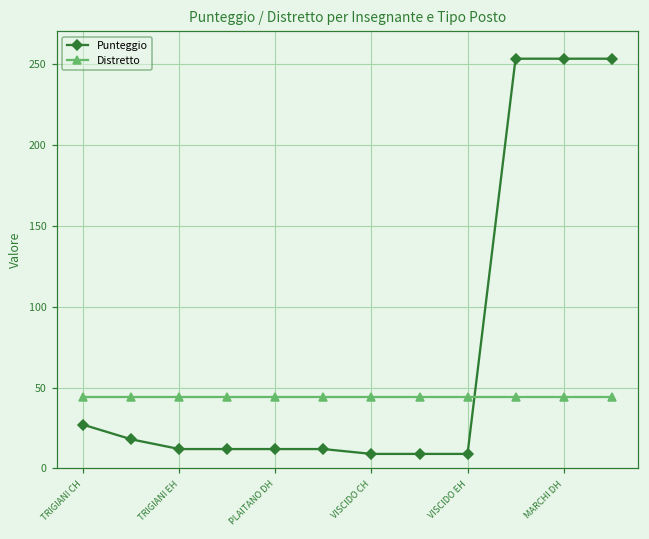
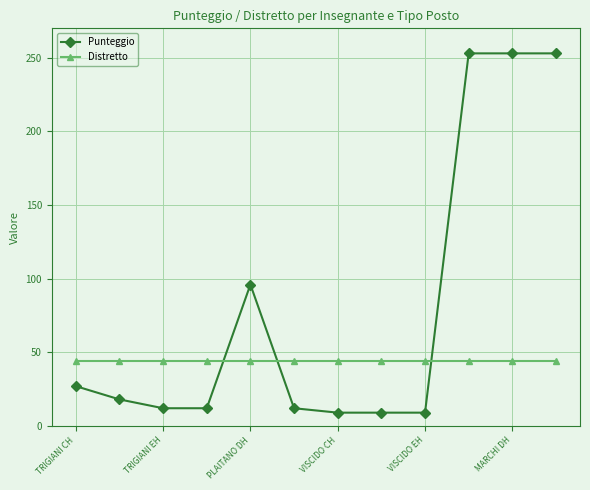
  {
    "Punteggio": {
      "TRIGIANI CH": 27,
      "TRIGIANI EH": 12,
-     "PLAITANO DH": 12,
+     "PLAITANO DH": 96,
      "VISCIDO CH": 9,
      "VISCIDO EH": 9,
      "MARCHI DH": 253
    },
    "Distretto": {
      "TRIGIANI CH": 44,
      "TRIGIANI EH": 44,
      "PLAITANO DH": 44,
      "VISCIDO CH": 44,
      "VISCIDO EH": 44,
      "MARCHI DH": 44
    }
  }
